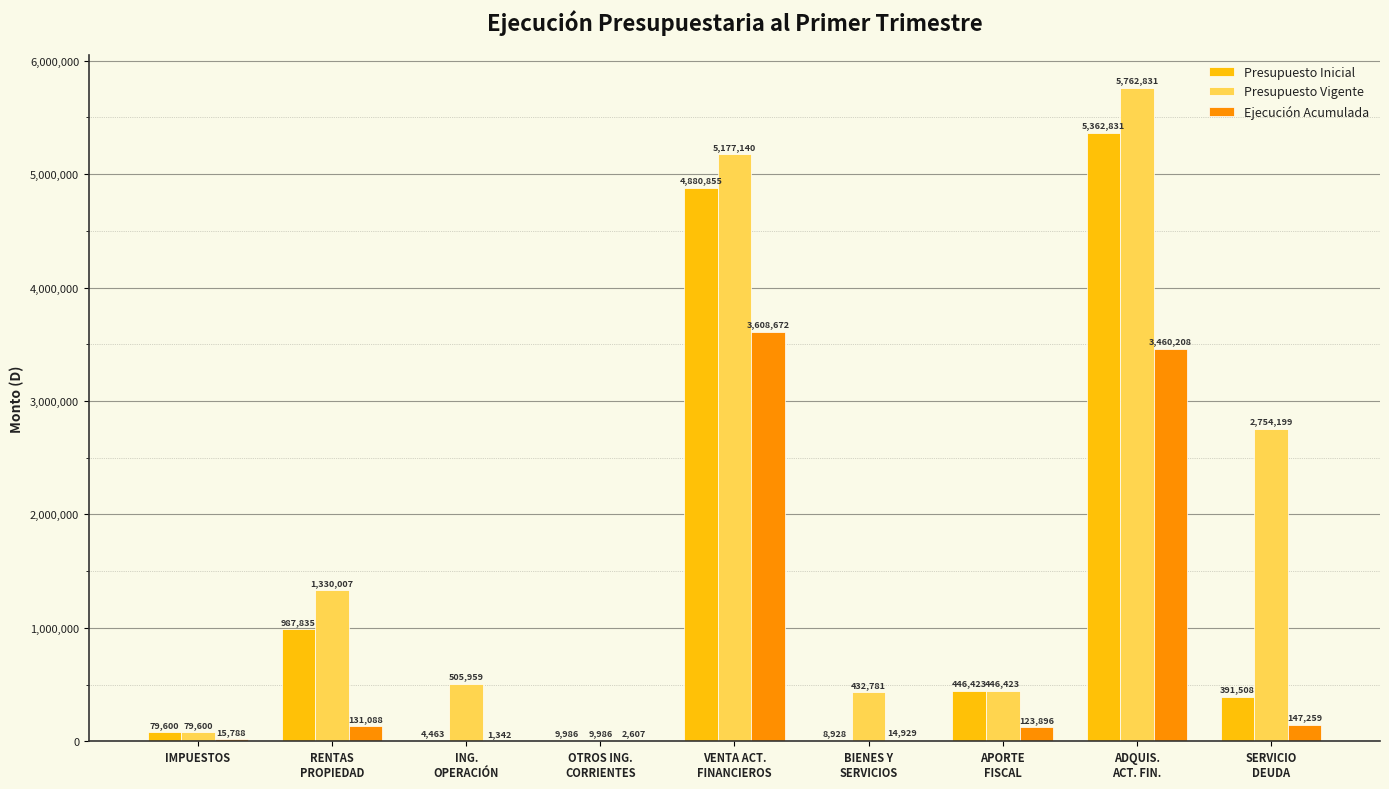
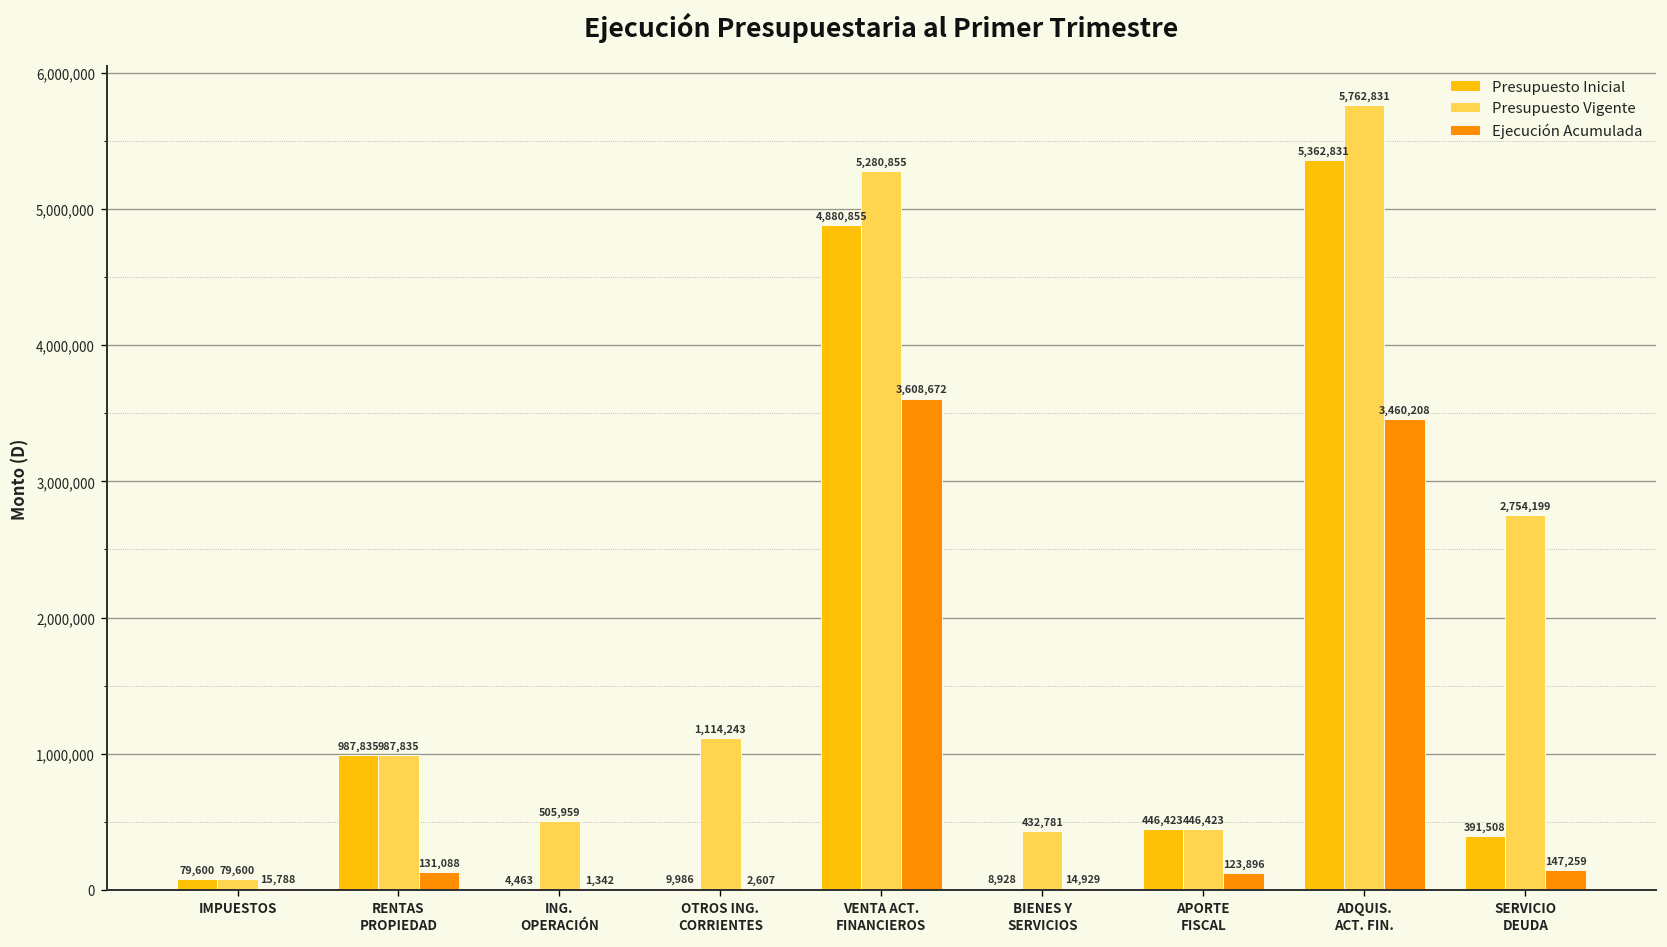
  {
    "Presupuesto Vigente": {
      "IMPUESTOS": "79,600",
-     "RENTAS PROPIEDAD": "1,330,007",
+     "RENTAS PROPIEDAD": "987,835",
      "ING. OPERACIÓN": "505,959",
-     "OTROS ING. CORRIENTES": "9,986",
-     "VENTA ACT. FINANCIEROS": "5,177,140",
+     "OTROS ING. CORRIENTES": "1,114,243",
+     "VENTA ACT. FINANCIEROS": "5,280,855",
      "BIENES Y SERVICIOS": "432,781",
      "APORTE FISCAL": "446,423",
      "ADQUIS. ACT. FIN.": "5,762,831",
      "SERVICIO DEUDA": "2,754,199"
    }
  }
